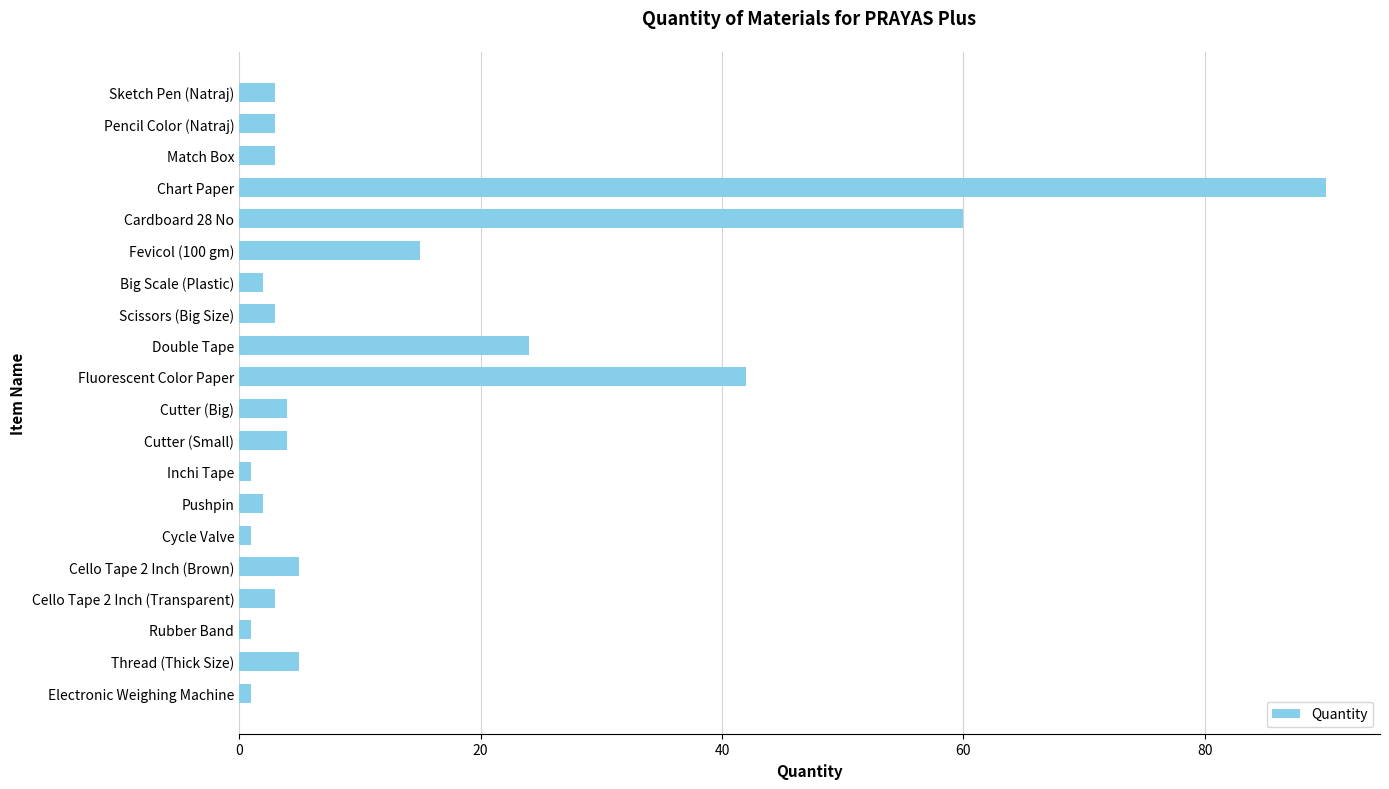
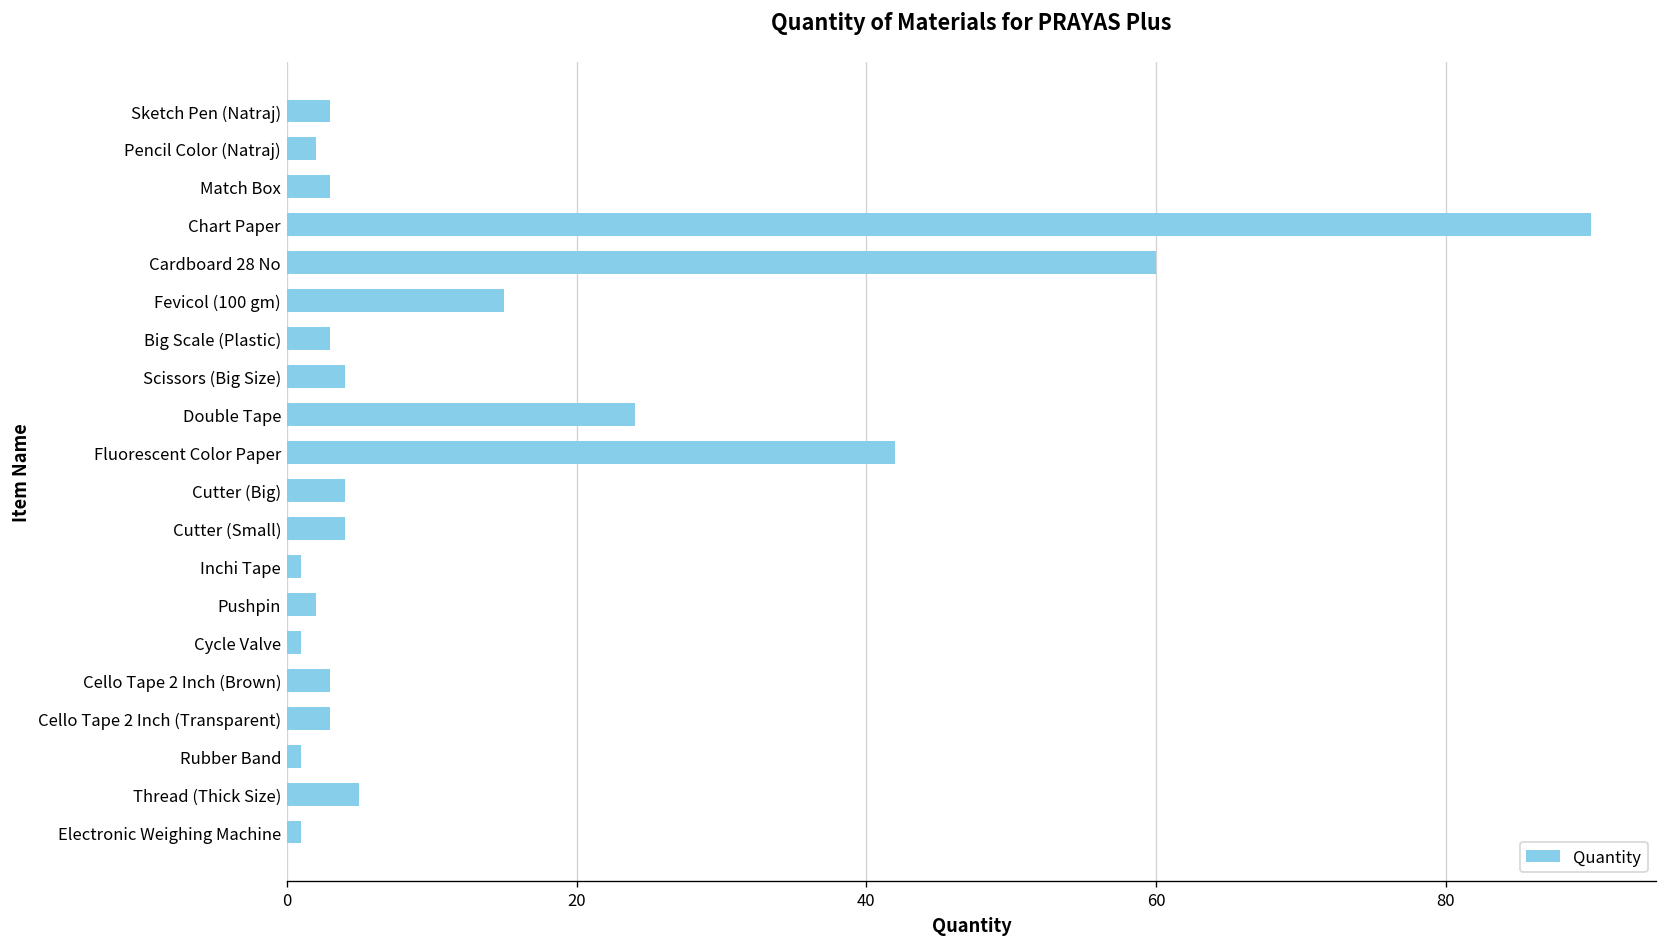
  {
    "Sketch Pen (Natraj)": 3,
-   "Pencil Color (Natraj)": 3,
+   "Pencil Color (Natraj)": 2,
    "Match Box": 3,
    "Chart Paper": 90,
    "Cardboard 28 No": 60,
    "Fevicol (100 gm)": 15,
-   "Big Scale (Plastic)": 2,
-   "Scissors (Big Size)": 3,
+   "Big Scale (Plastic)": 3,
+   "Scissors (Big Size)": 4,
    "Double Tape": 24,
    "Fluorescent Color Paper": 42,
    "Cutter (Big)": 4,
    "Cutter (Small)": 4,
    "Inchi Tape": 1,
    "Pushpin": 2,
    "Cycle Valve": 1,
-   "Cello Tape 2 Inch (Brown)": 5,
+   "Cello Tape 2 Inch (Brown)": 3,
    "Cello Tape 2 Inch (Transparent)": 3,
    "Rubber Band": 1,
    "Thread (Thick Size)": 5,
    "Electronic Weighing Machine": 1
  }
